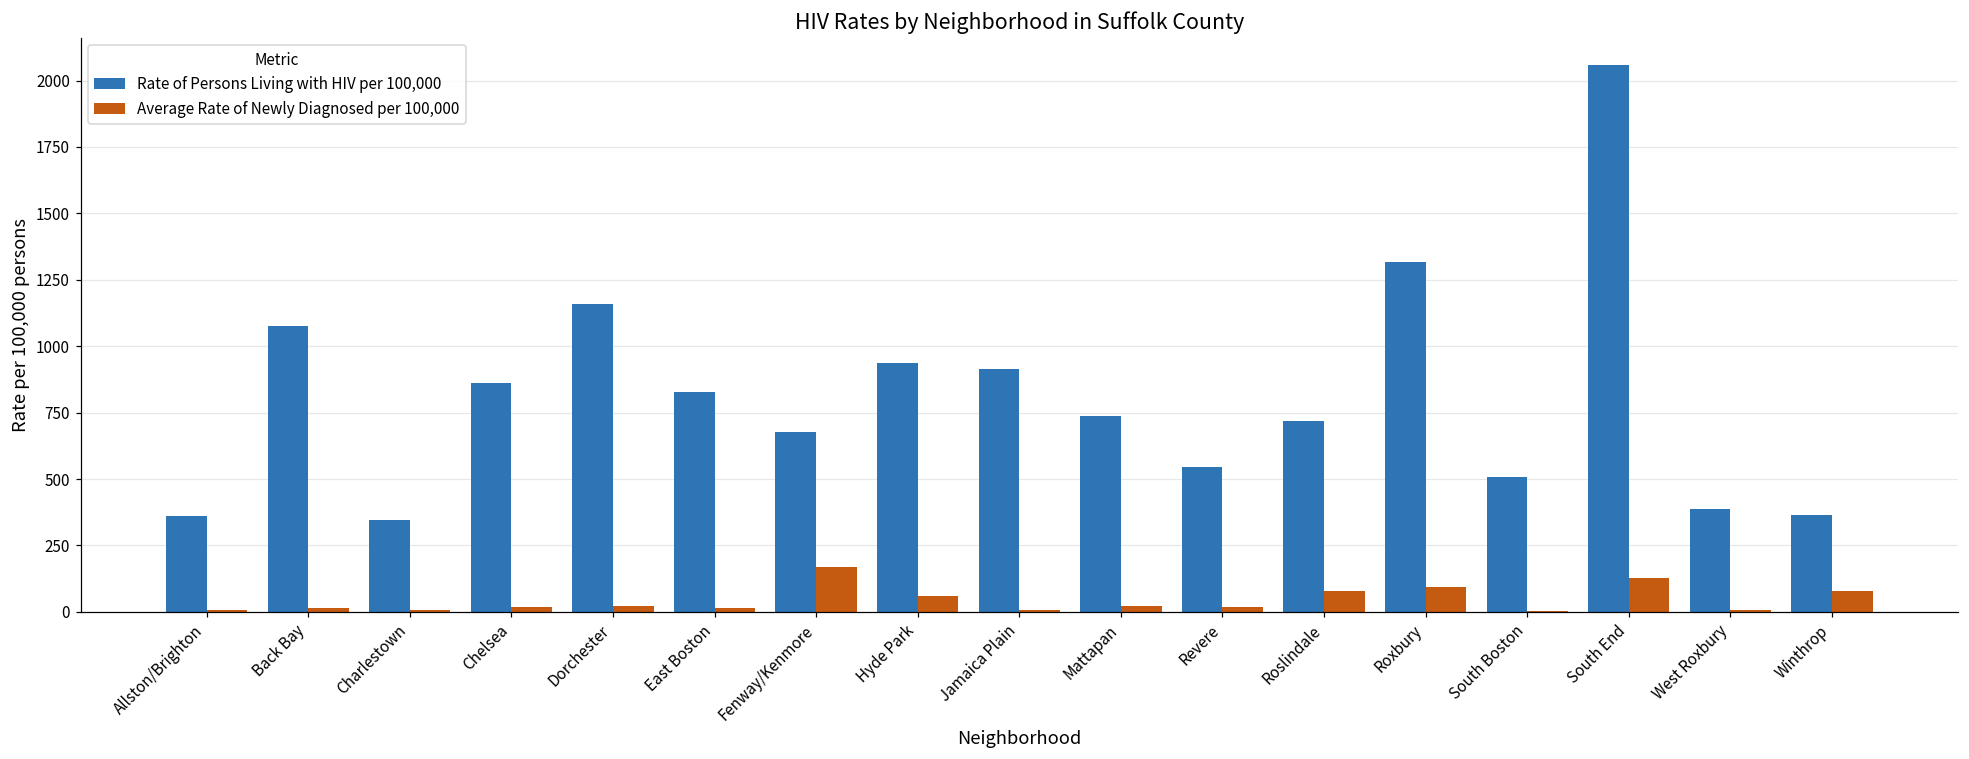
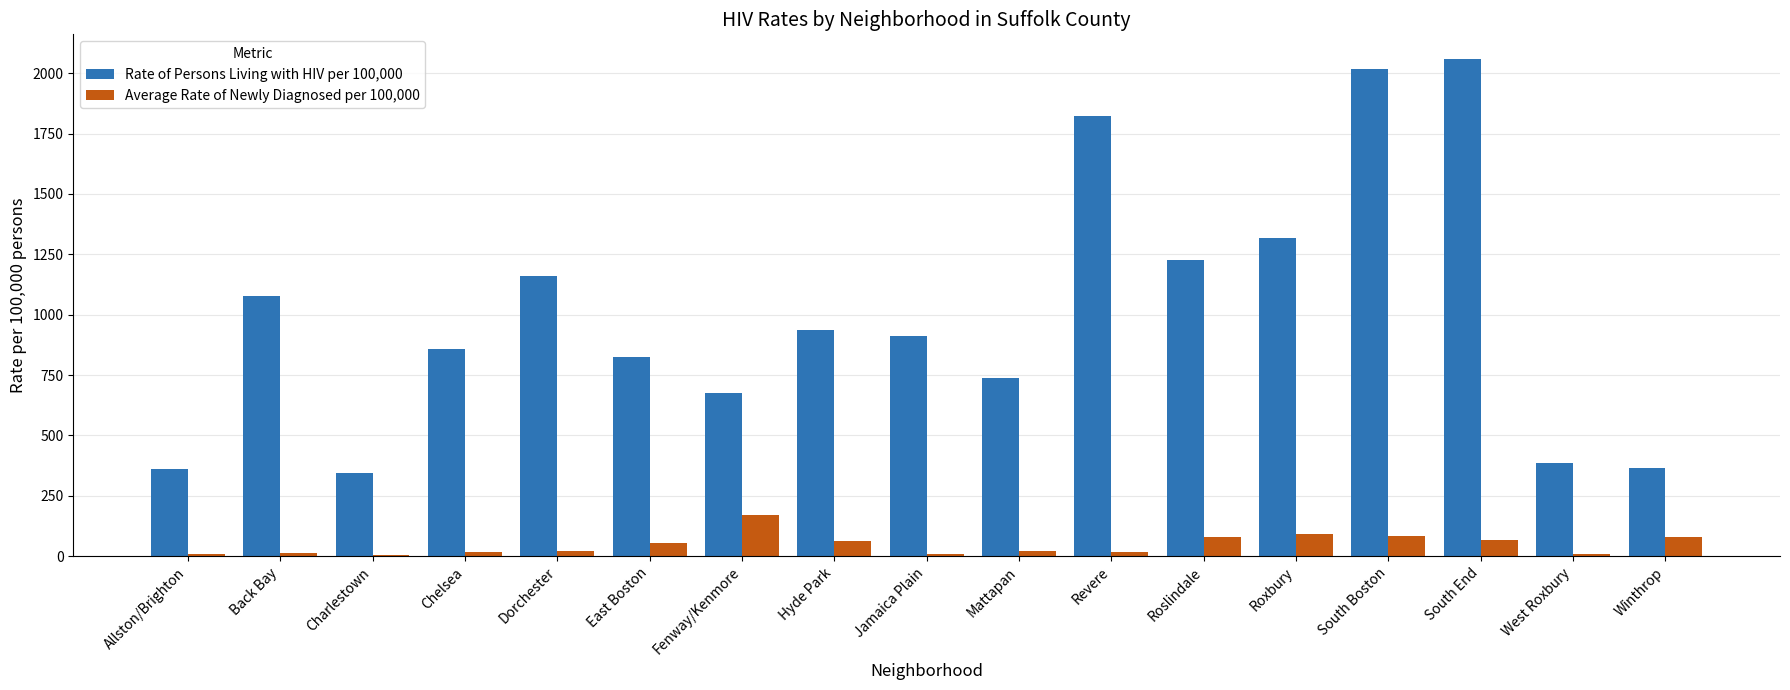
  {
    "Rate of Persons Living with HIV per 100,000": {
      "Allston/Brighton": 360,
      "Back Bay": 1080,
      "Charlestown": 350,
      "Chelsea": 860,
      "Dorchester": 1160,
      "East Boston": 830,
      "Fenway/Kenmore": 680,
      "Hyde Park": 940,
      "Jamaica Plain": 910,
      "Mattapan": 740,
-     "Revere": 550,
-     "Roslindale": 720,
+     "Revere": 1820,
+     "Roslindale": 1230,
      "Roxbury": 1320,
-     "South Boston": 510,
+     "South Boston": 2020,
      "South End": 2060,
      "West Roxbury": 390,
      "Winthrop": 370
    },
    "Average Rate of Newly Diagnosed per 100,000": {
      "Back Bay": 10,
      "Chelsea": 20,
      "Dorchester": 20,
-     "East Boston": 20,
+     "East Boston": 60,
      "Fenway/Kenmore": 170,
      "Hyde Park": 60,
      "Mattapan": 20,
      "Revere": 20,
      "Roslindale": 80,
      "Roxbury": 90,
-     "South Boston": 0,
-     "South End": 130,
+     "South Boston": 80,
+     "South End": 70,
      "Winthrop": 80
    }
  }
